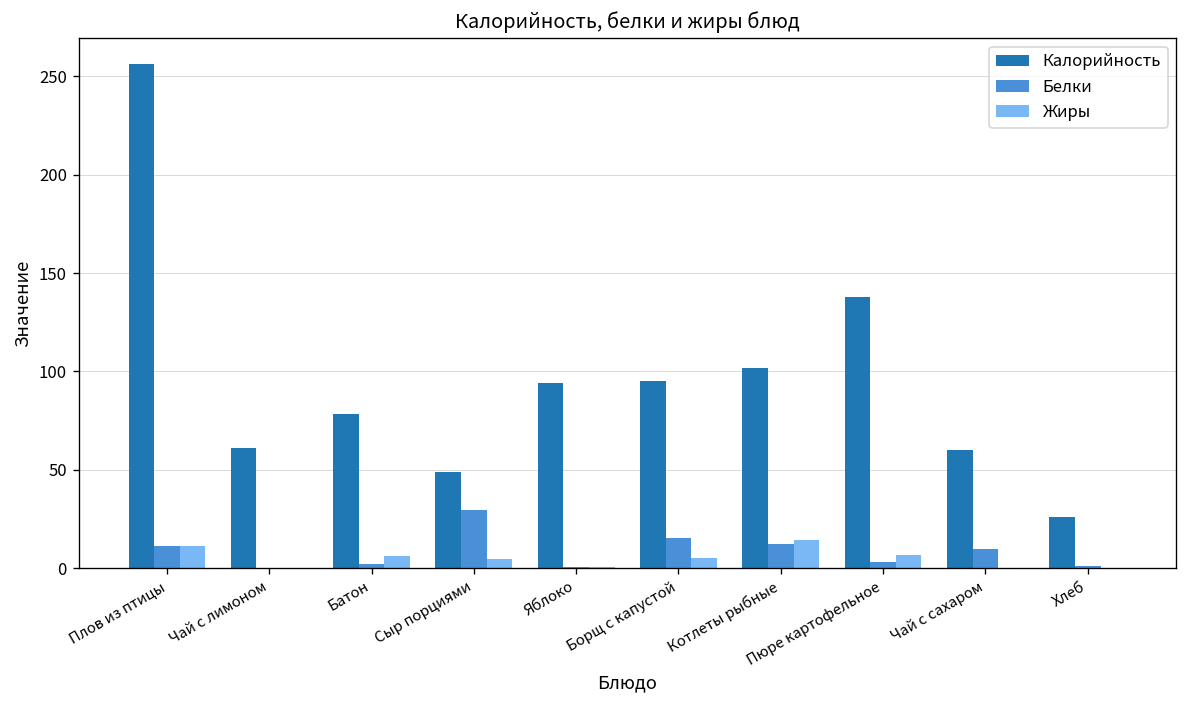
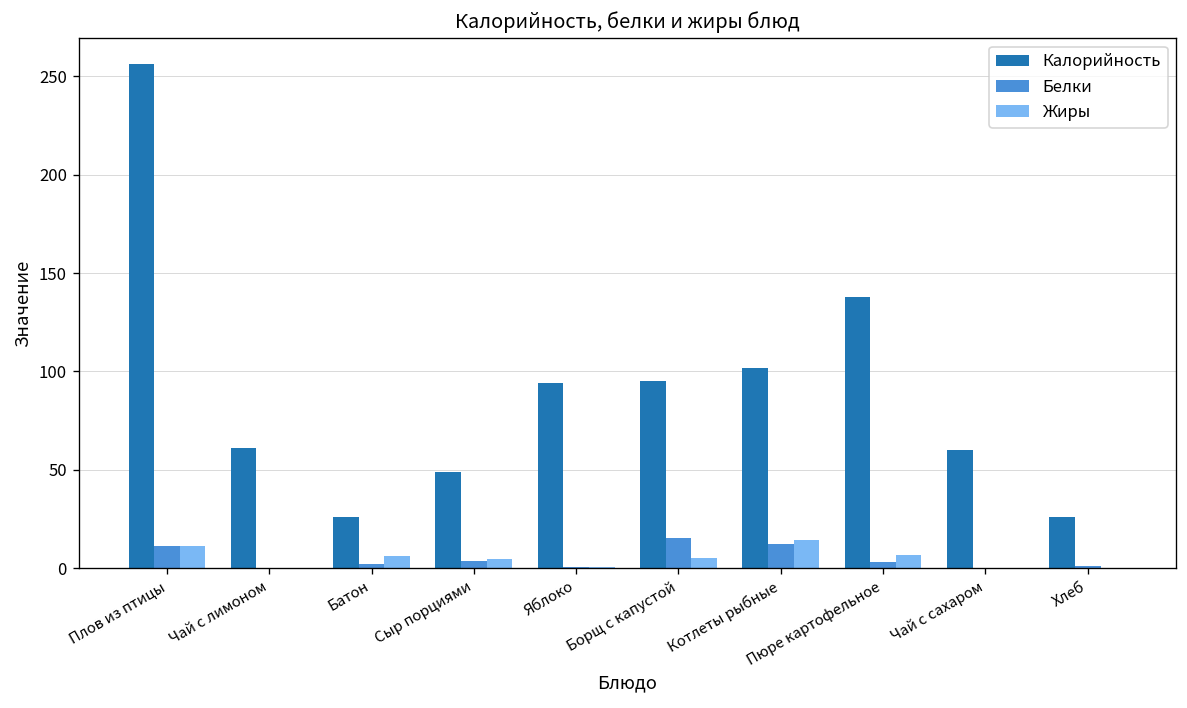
  {
    "Калорийность": {
      "Плов из птицы": 256,
      "Чай с лимоном": 61,
-     "Батон": 79,
+     "Батон": 26,
      "Сыр порциями": 49,
      "Яблоко": 94,
      "Борщ с капустой": 95,
      "Котлеты рыбные": 102,
      "Пюре картофельное": 138,
      "Чай с сахаром": 60,
      "Хлеб": 26
    },
    "Белки": {
      "Плов из птицы": 11,
      "Батон": 2,
-     "Сыр порциями": 30,
+     "Сыр порциями": 3,
      "Борщ с капустой": 15,
      "Котлеты рыбные": 13,
      "Пюре картофельное": 3,
-     "Чай с сахаром": 10
+     "Чай с сахаром": 0
    },
    "Жиры": {
      "Плов из птицы": 11,
      "Чай с лимоном": 0,
      "Батон": 6,
      "Сыр порциями": 4,
      "Борщ с капустой": 5,
      "Котлеты рыбные": 14,
      "Пюре картофельное": 7,
      "Чай с сахаром": 0
    }
  }
